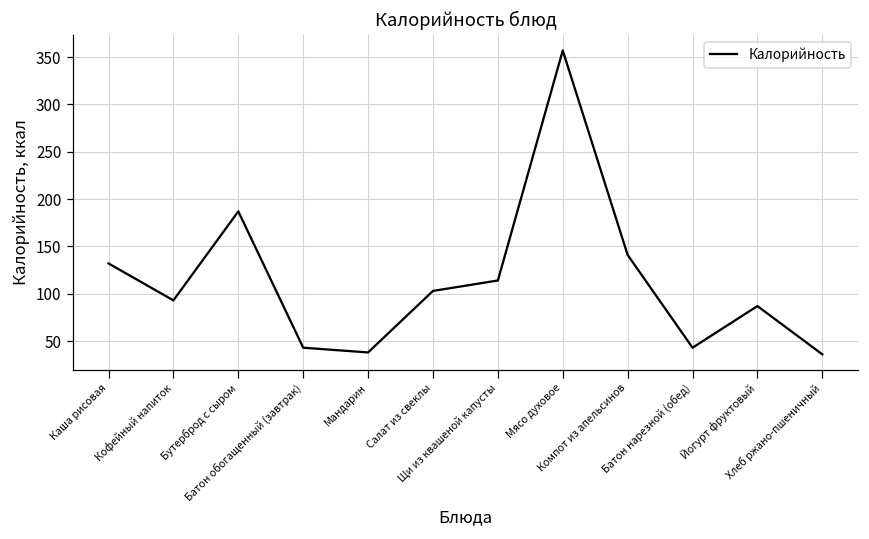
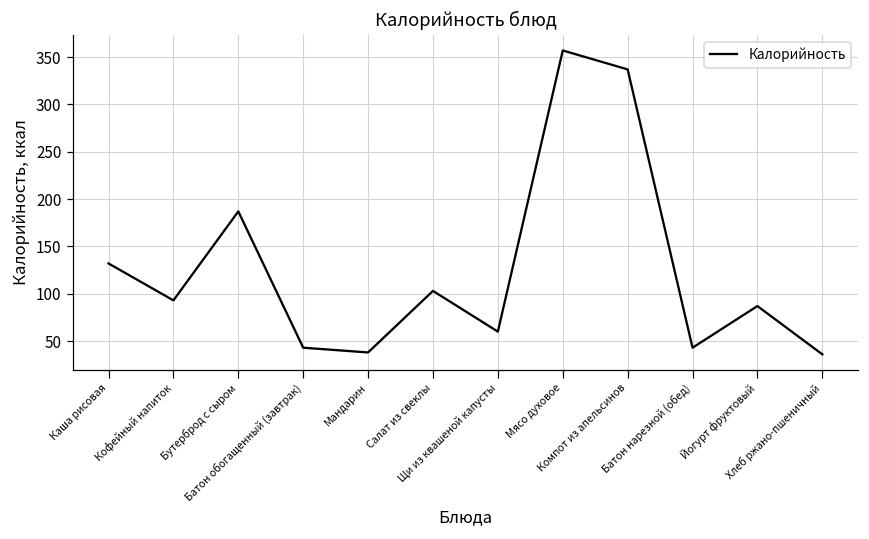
  {
    "Каша рисовая": 130,
    "Кофейный напиток": 90,
    "Бутерброд с сыром": 190,
    "Батон обогащенный (завтрак)": 40,
    "Мандарин": 40,
    "Салат из свеклы": 100,
-   "Щи из квашеной капусты": 110,
+   "Щи из квашеной капусты": 60,
    "Мясо духовое": 360,
-   "Компот из апельсинов": 140,
+   "Компот из апельсинов": 340,
    "Батон нарезной (обед)": 40,
    "Йогурт фруктовый": 90,
    "Хлеб ржано-пшеничный": 40
  }
